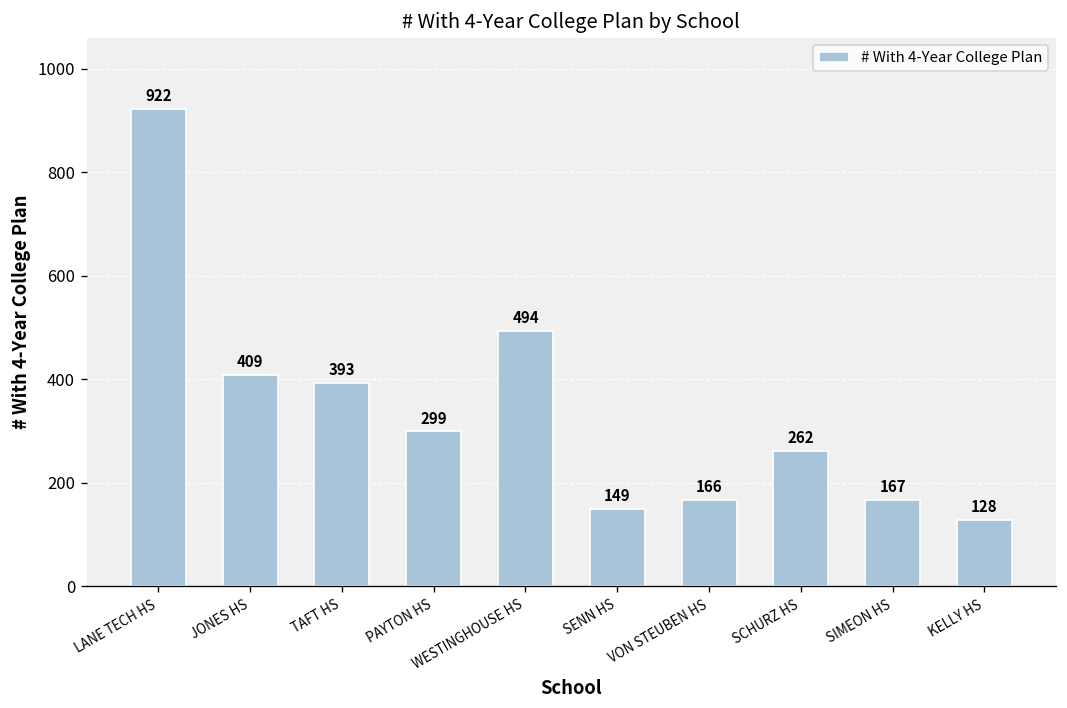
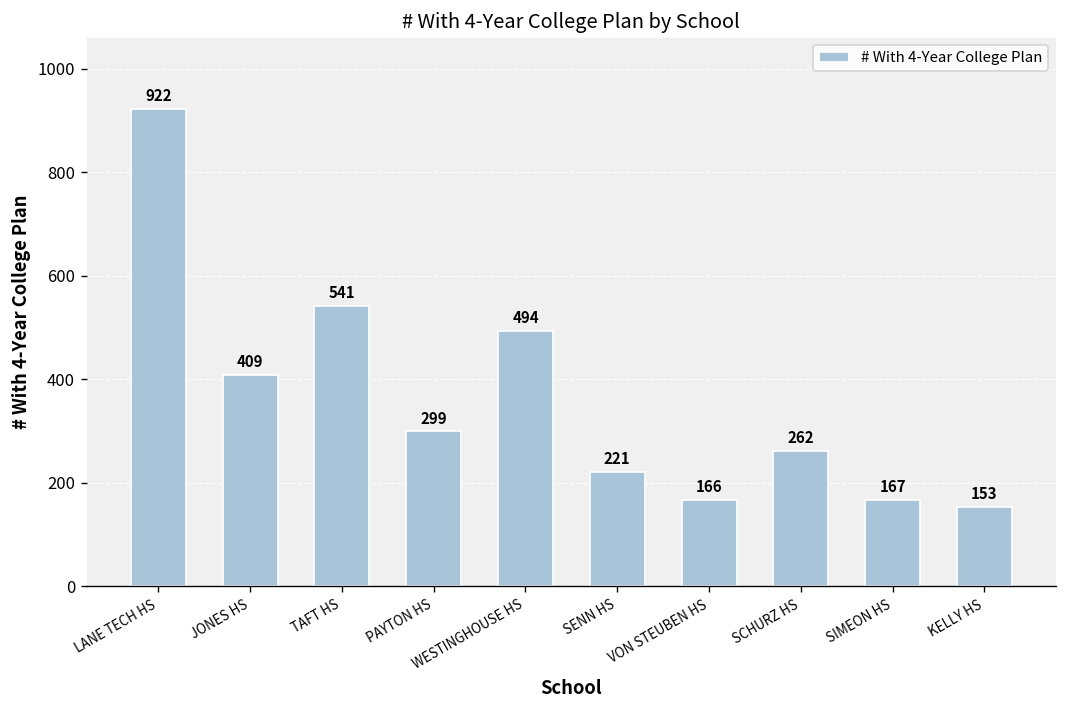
  {
    "LANE TECH HS": 922,
    "JONES HS": 409,
-   "TAFT HS": 393,
+   "TAFT HS": 541,
    "PAYTON HS": 299,
    "WESTINGHOUSE HS": 494,
-   "SENN HS": 149,
+   "SENN HS": 221,
    "VON STEUBEN HS": 166,
    "SCHURZ HS": 262,
    "SIMEON HS": 167,
-   "KELLY HS": 128
+   "KELLY HS": 153
  }
